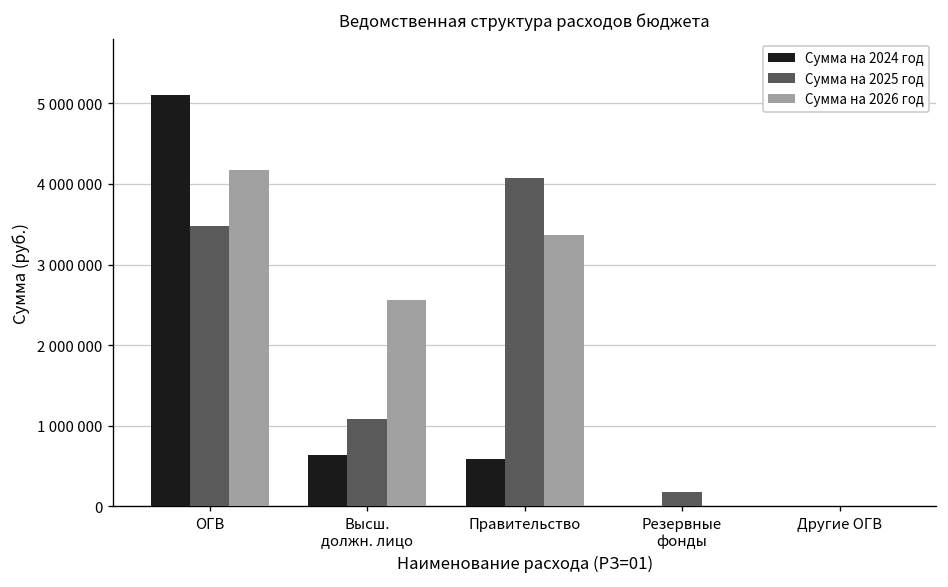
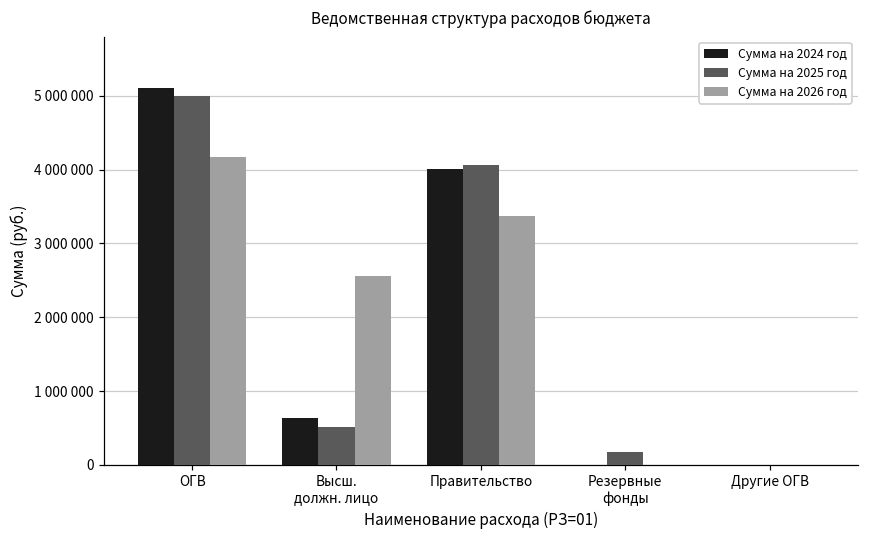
  {
    "Сумма на 2024 год": {
      "ОГВ": 5100000,
      "Высш. должн. лицо": 600000,
-     "Правительство": 600000
+     "Правительство": 4000000
    },
    "Сумма на 2025 год": {
-     "ОГВ": 3500000,
-     "Высш. должн. лицо": 1100000,
+     "ОГВ": 5000000,
+     "Высш. должн. лицо": 500000,
      "Правительство": 4100000,
      "Резервные фонды": 200000
    },
    "Сумма на 2026 год": {
      "ОГВ": 4200000,
      "Высш. должн. лицо": 2600000,
      "Правительство": 3400000
    }
  }
